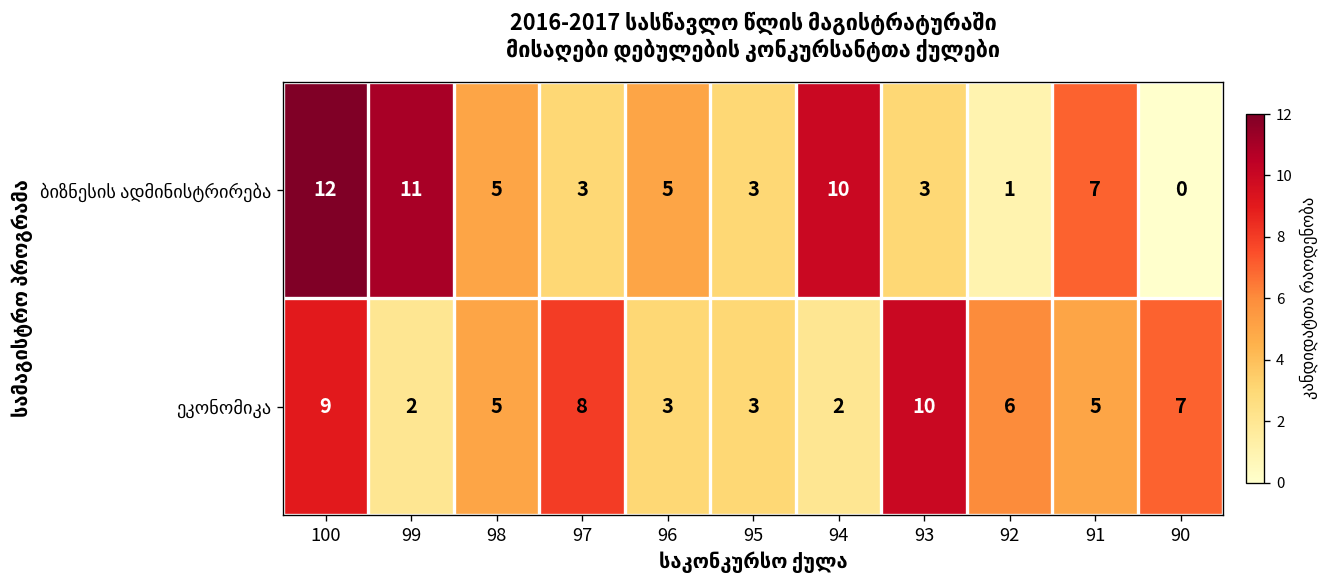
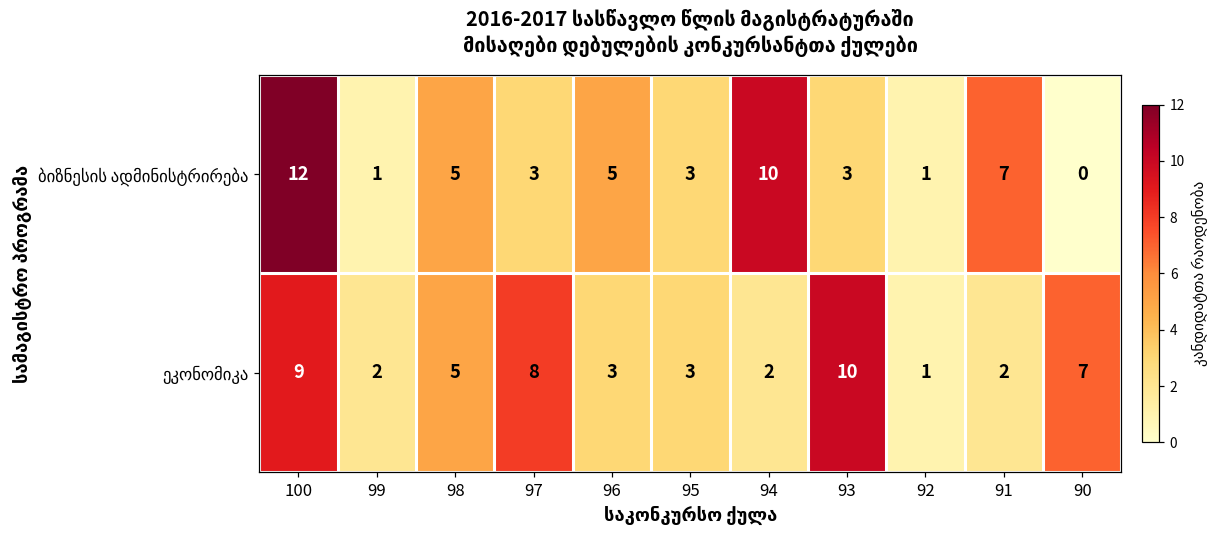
  {
    "ბიზნესის ადმინისტრირება": {
      "100": 12,
-     "99": 11,
+     "99": 1,
      "98": 5,
      "97": 3,
      "96": 5,
      "95": 3,
      "94": 10,
      "93": 3,
      "92": 1,
      "91": 7,
      "90": 0
    },
    "ეკონომიკა": {
      "100": 9,
      "99": 2,
      "98": 5,
      "97": 8,
      "96": 3,
      "95": 3,
      "94": 2,
      "93": 10,
-     "92": 6,
-     "91": 5,
+     "92": 1,
+     "91": 2,
      "90": 7
    }
  }
